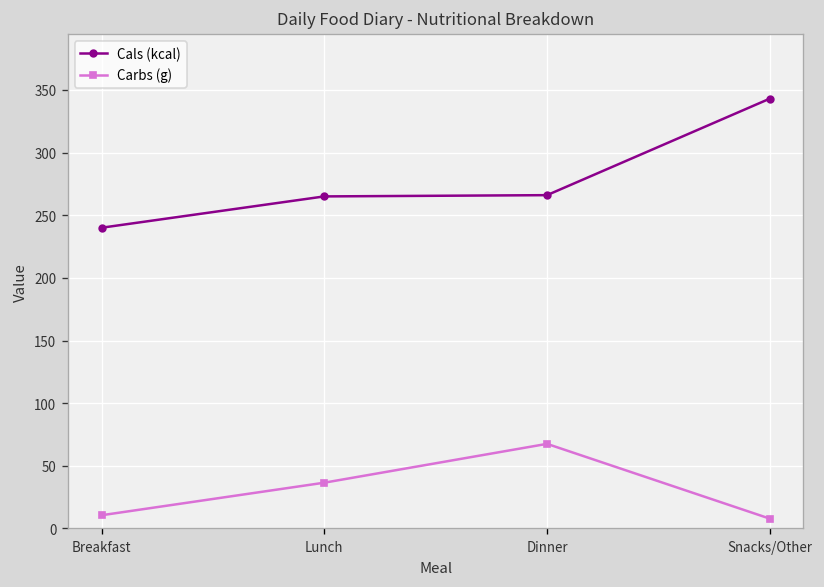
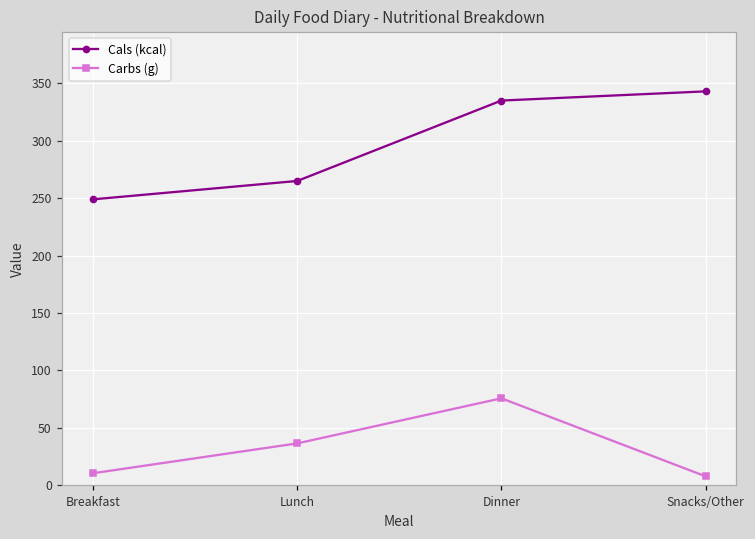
  {
    "Cals (kcal)": {
-     "Breakfast": 240,
+     "Breakfast": 249,
      "Lunch": 265,
-     "Dinner": 266,
+     "Dinner": 335,
      "Snacks/Other": 343
    },
    "Carbs (g)": {
      "Breakfast": 11,
      "Lunch": 37,
-     "Dinner": 68,
+     "Dinner": 76,
      "Snacks/Other": 8
    }
  }
